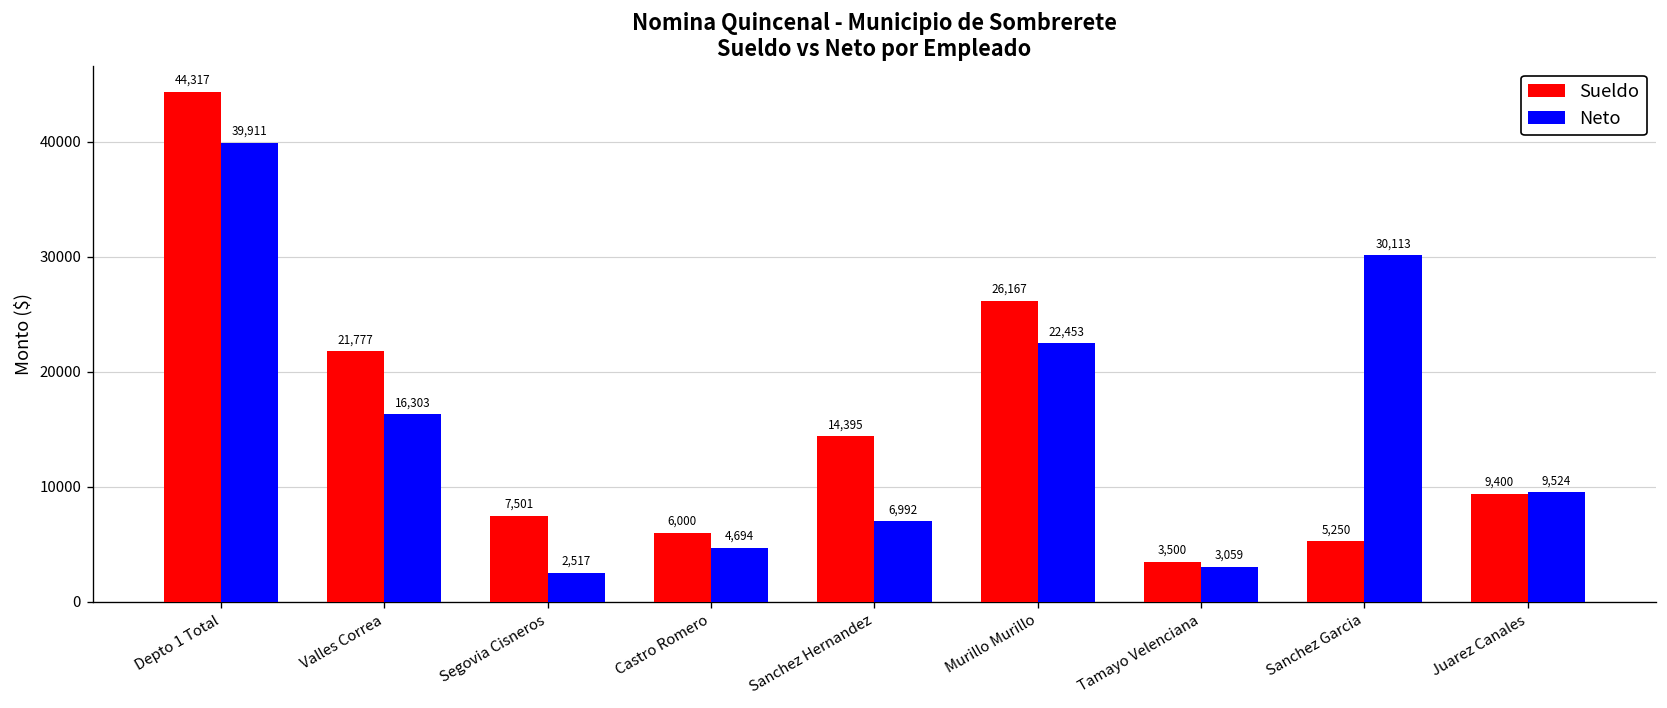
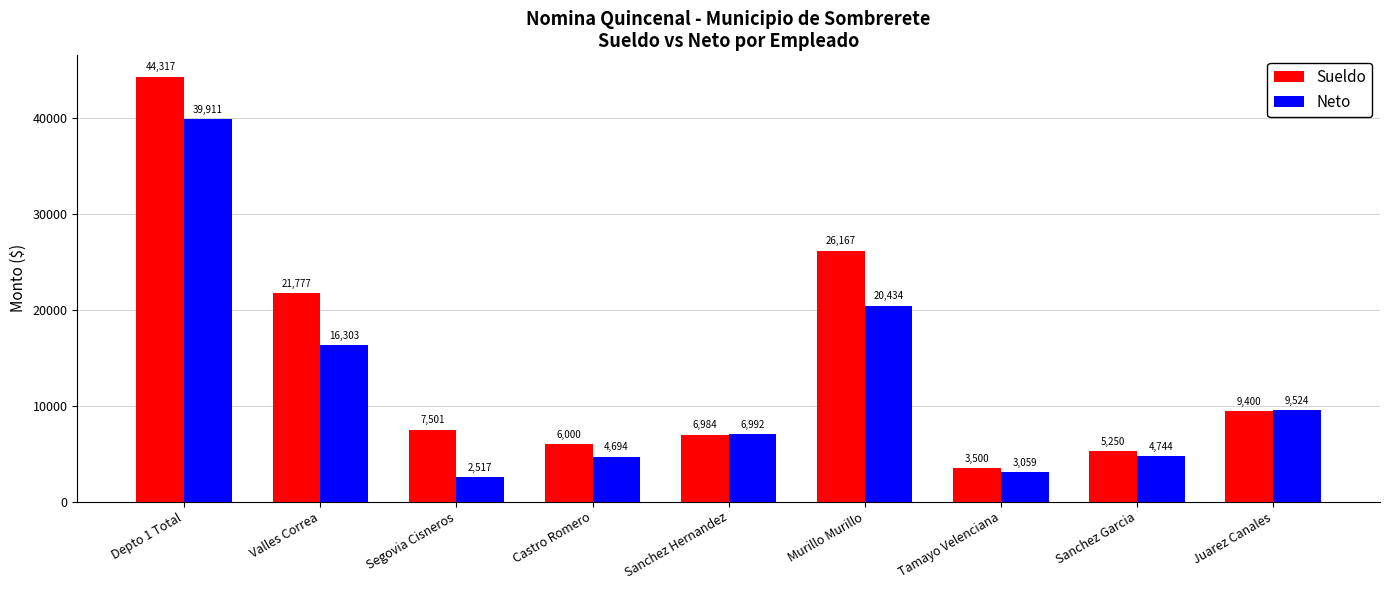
  {
    "Sueldo": {
      "Depto 1 Total": "44,317",
      "Valles Correa": "21,777",
      "Segovia Cisneros": "7,501",
      "Castro Romero": "6,000",
-     "Sanchez Hernandez": "14,395",
+     "Sanchez Hernandez": "6,984",
      "Murillo Murillo": "26,167",
      "Tamayo Velenciana": "3,500",
      "Sanchez Garcia": "5,250",
      "Juarez Canales": "9,400"
    },
    "Neto": {
      "Depto 1 Total": "39,911",
      "Valles Correa": "16,303",
      "Segovia Cisneros": "2,517",
      "Castro Romero": "4,694",
      "Sanchez Hernandez": "6,992",
-     "Murillo Murillo": "22,453",
+     "Murillo Murillo": "20,434",
      "Tamayo Velenciana": "3,059",
-     "Sanchez Garcia": "30,113",
+     "Sanchez Garcia": "4,744",
      "Juarez Canales": "9,524"
    }
  }
